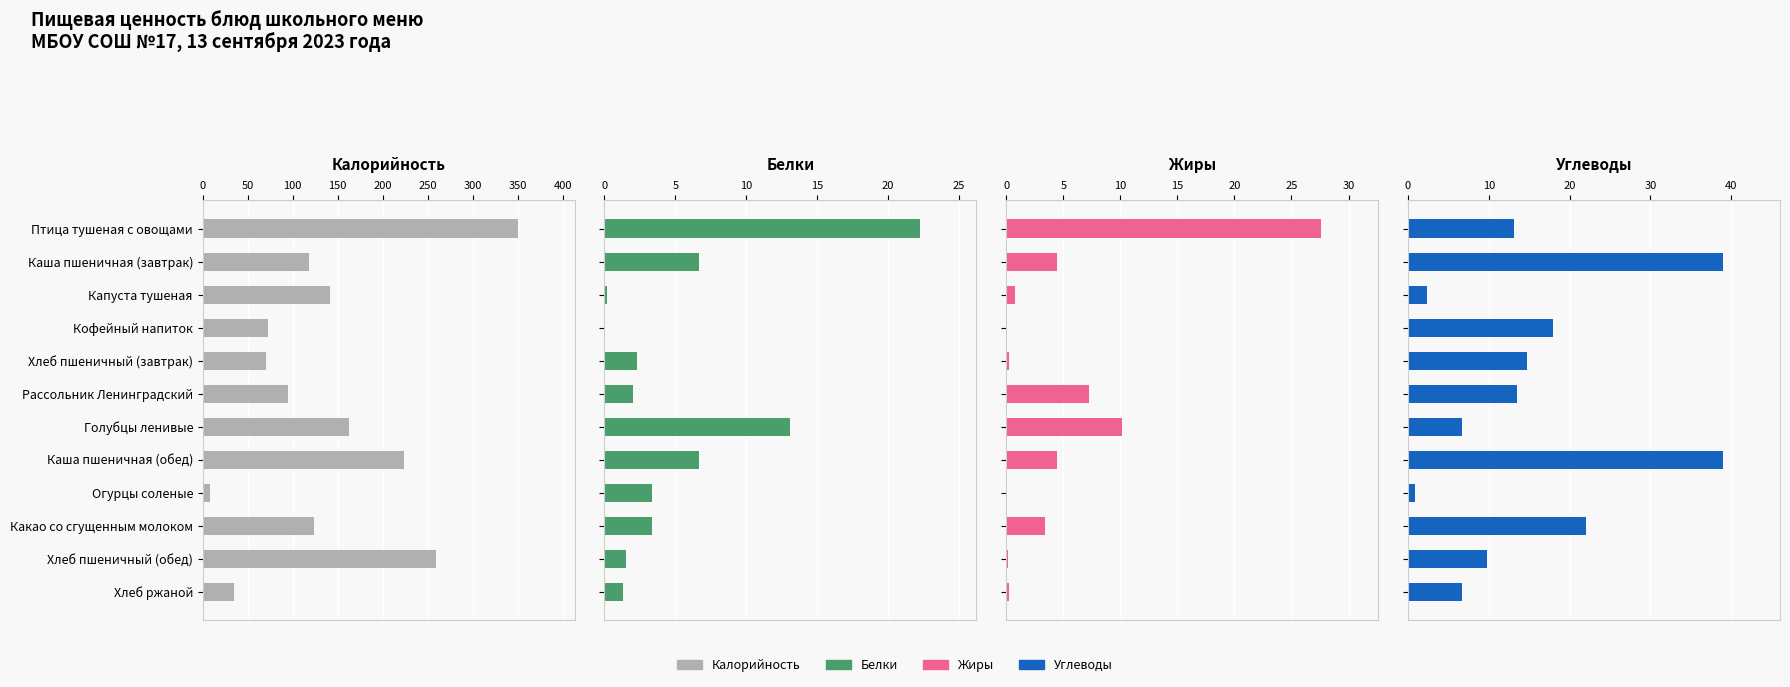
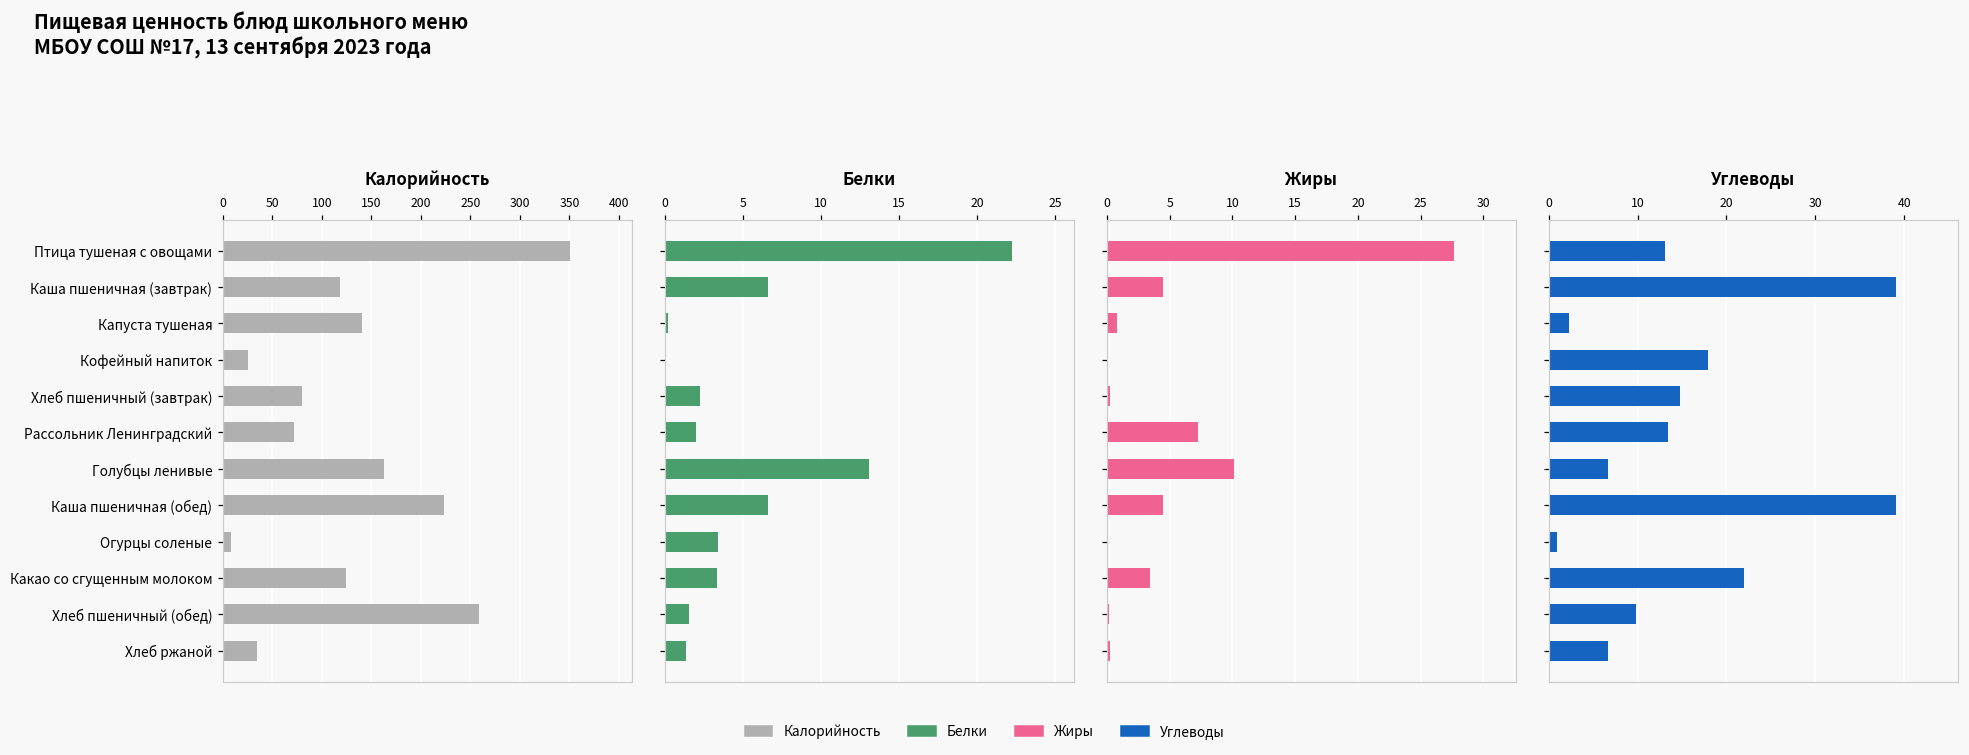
  {
    "Калорийность": {
      "Птица тушеная с овощами": 350,
      "Каша пшеничная (завтрак)": 120,
      "Капуста тушеная": 140,
-     "Кофейный напиток": 70,
-     "Хлеб пшеничный (завтрак)": 70,
-     "Рассольник Ленинградский": 90,
+     "Кофейный напиток": 30,
+     "Хлеб пшеничный (завтрак)": 80,
+     "Рассольник Ленинградский": 70,
      "Голубцы ленивые": 160,
      "Каша пшеничная (обед)": 220,
      "Огурцы соленые": 10,
      "Какао со сгущенным молоком": 120,
      "Хлеб пшеничный (обед)": 260,
      "Хлеб ржаной": 30
    }
  }
